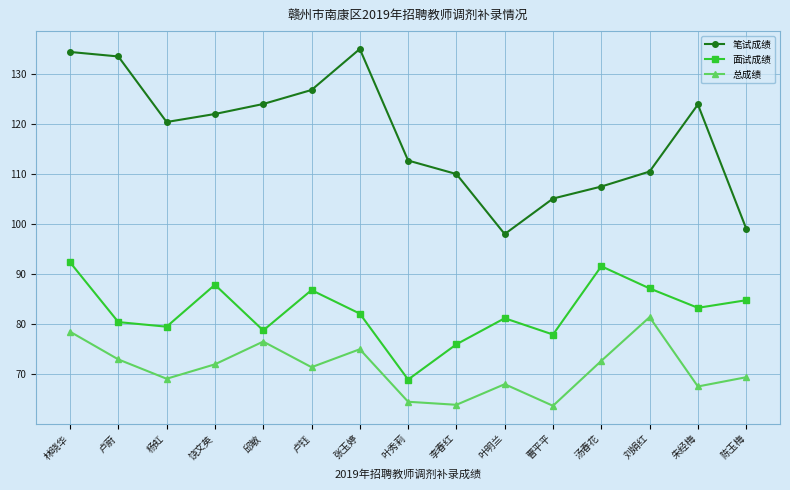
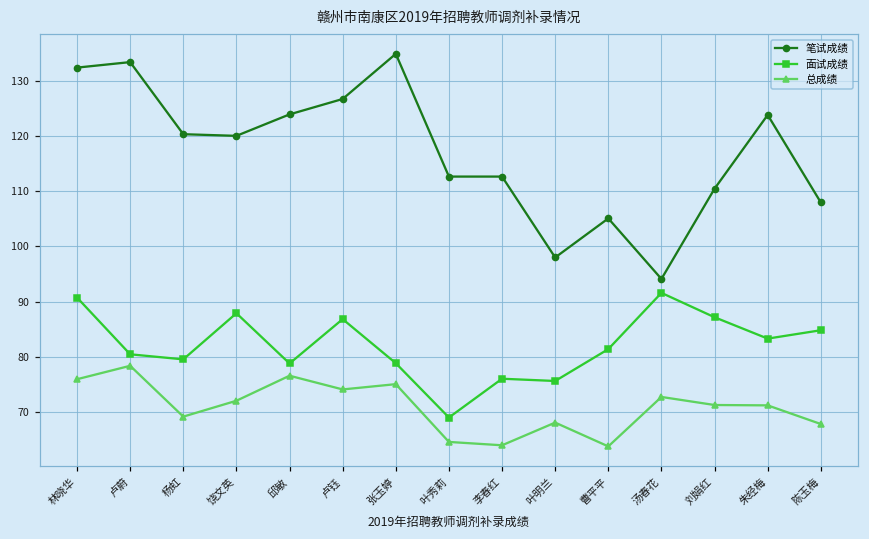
  {
    "笔试成绩": {
-     "林晓华": 134,
+     "林晓华": 133,
      "卢蔚": 134,
      "杨虹": 120,
-     "饶文英": 122,
+     "饶文英": 120,
      "邱敏": 124,
      "卢钰": 127,
      "张玉婷": 135,
      "叶秀莉": 113,
-     "李春红": 110,
+     "李春红": 113,
      "叶明兰": 98,
      "曹平平": 105,
-     "汤春花": 108,
+     "汤春花": 94,
      "刘娟红": 111,
      "朱经梅": 124,
-     "陈玉梅": 99
+     "陈玉梅": 108
    },
    "面试成绩": {
-     "林晓华": 92,
+     "林晓华": 91,
      "卢蔚": 80,
      "杨虹": 79,
      "饶文英": 88,
      "邱敏": 79,
      "卢钰": 87,
-     "张玉婷": 82,
+     "张玉婷": 79,
      "叶秀莉": 69,
      "李春红": 76,
-     "叶明兰": 81,
-     "曹平平": 78,
+     "叶明兰": 76,
+     "曹平平": 81,
      "汤春花": 92,
      "刘娟红": 87,
      "朱经梅": 83,
      "陈玉梅": 85
    },
    "总成绩": {
-     "林晓华": 78,
-     "卢蔚": 73,
+     "林晓华": 76,
+     "卢蔚": 78,
      "杨虹": 69,
      "饶文英": 72,
      "邱敏": 77,
-     "卢钰": 71,
+     "卢钰": 74,
      "张玉婷": 75,
      "叶秀莉": 64,
      "李春红": 64,
      "叶明兰": 68,
      "曹平平": 64,
      "汤春花": 73,
-     "刘娟红": 81,
-     "朱经梅": 68,
-     "陈玉梅": 69
+     "刘娟红": 71,
+     "朱经梅": 71,
+     "陈玉梅": 68
    }
  }
